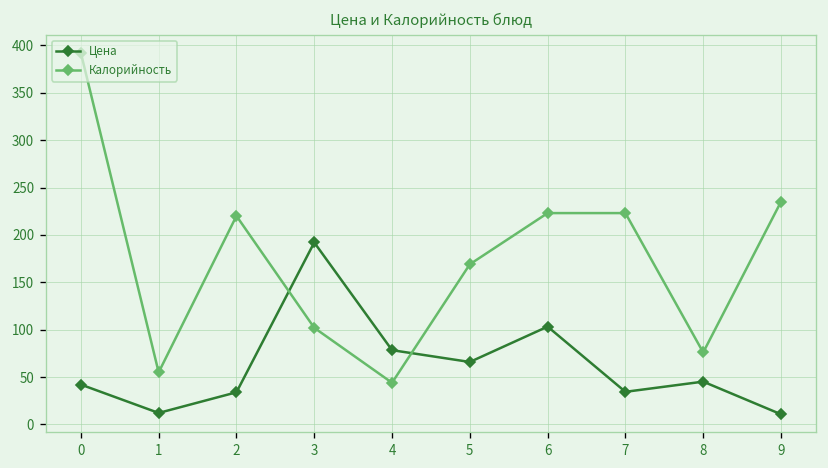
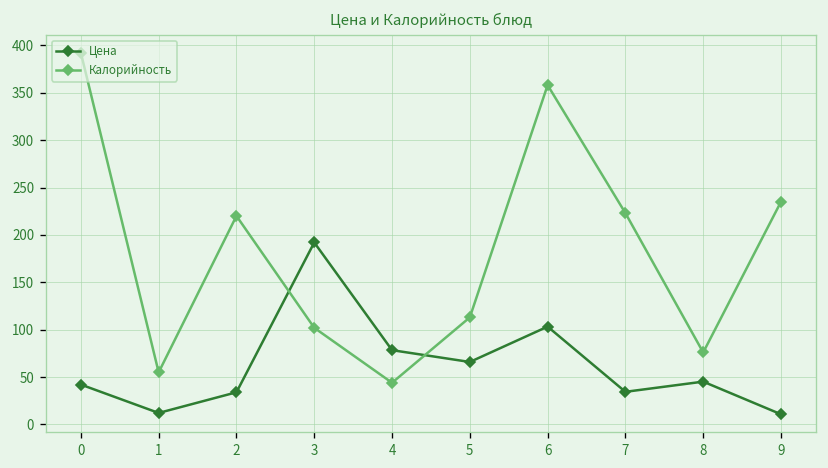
  {
    "Цена": {
      "0": 40,
      "1": 10,
      "2": 30,
      "3": 190,
      "4": 80,
      "5": 70,
      "6": 100,
      "7": 30,
      "8": 50,
      "9": 10
    },
    "Калорийность": {
      "1": 60,
      "2": 220,
      "3": 100,
      "4": 40,
-     "5": 170,
-     "6": 220,
+     "5": 110,
+     "6": 360,
      "7": 220,
      "8": 80,
      "9": 240
    }
  }
